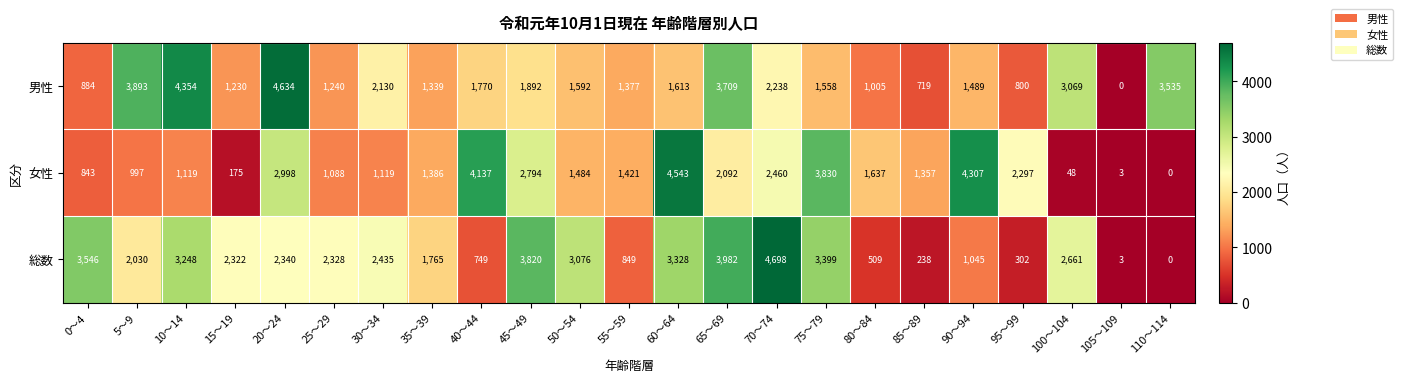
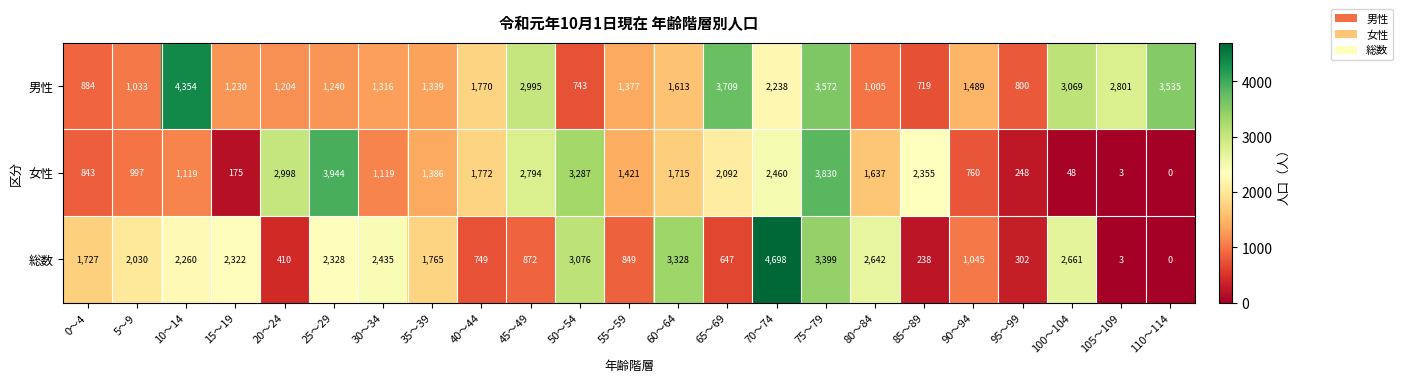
  {
    "男性": {
      "0～4": "884",
-     "5～9": "3,893",
+     "5～9": "1,033",
      "10～14": "4,354",
      "15～19": "1,230",
-     "20～24": "4,634",
+     "20～24": "1,204",
      "25～29": "1,240",
-     "30～34": "2,130",
+     "30～34": "1,316",
      "35～39": "1,339",
      "40～44": "1,770",
-     "45～49": "1,892",
-     "50～54": "1,592",
+     "45～49": "2,995",
+     "50～54": "743",
      "55～59": "1,377",
      "60～64": "1,613",
      "65～69": "3,709",
      "70～74": "2,238",
-     "75～79": "1,558",
+     "75～79": "3,572",
      "80～84": "1,005",
      "85～89": "719",
      "90～94": "1,489",
      "95～99": "800",
      "100～104": "3,069",
-     "105～109": "0",
+     "105～109": "2,801",
      "110～114": "3,535"
    },
    "女性": {
      "0～4": "843",
      "5～9": "997",
      "10～14": "1,119",
      "15～19": "175",
      "20～24": "2,998",
-     "25～29": "1,088",
+     "25～29": "3,944",
      "30～34": "1,119",
      "35～39": "1,386",
-     "40～44": "4,137",
+     "40～44": "1,772",
      "45～49": "2,794",
-     "50～54": "1,484",
+     "50～54": "3,287",
      "55～59": "1,421",
-     "60～64": "4,543",
+     "60～64": "1,715",
      "65～69": "2,092",
      "70～74": "2,460",
      "75～79": "3,830",
      "80～84": "1,637",
-     "85～89": "1,357",
-     "90～94": "4,307",
-     "95～99": "2,297",
+     "85～89": "2,355",
+     "90～94": "760",
+     "95～99": "248",
      "100～104": "48",
      "105～109": "3",
      "110～114": "0"
    },
    "総数": {
-     "0～4": "3,546",
+     "0～4": "1,727",
      "5～9": "2,030",
-     "10～14": "3,248",
+     "10～14": "2,260",
      "15～19": "2,322",
-     "20～24": "2,340",
+     "20～24": "410",
      "25～29": "2,328",
      "30～34": "2,435",
      "35～39": "1,765",
      "40～44": "749",
-     "45～49": "3,820",
+     "45～49": "872",
      "50～54": "3,076",
      "55～59": "849",
      "60～64": "3,328",
-     "65～69": "3,982",
+     "65～69": "647",
      "70～74": "4,698",
      "75～79": "3,399",
-     "80～84": "509",
+     "80～84": "2,642",
      "85～89": "238",
      "90～94": "1,045",
      "95～99": "302",
      "100～104": "2,661",
      "105～109": "3",
      "110～114": "0"
    }
  }
